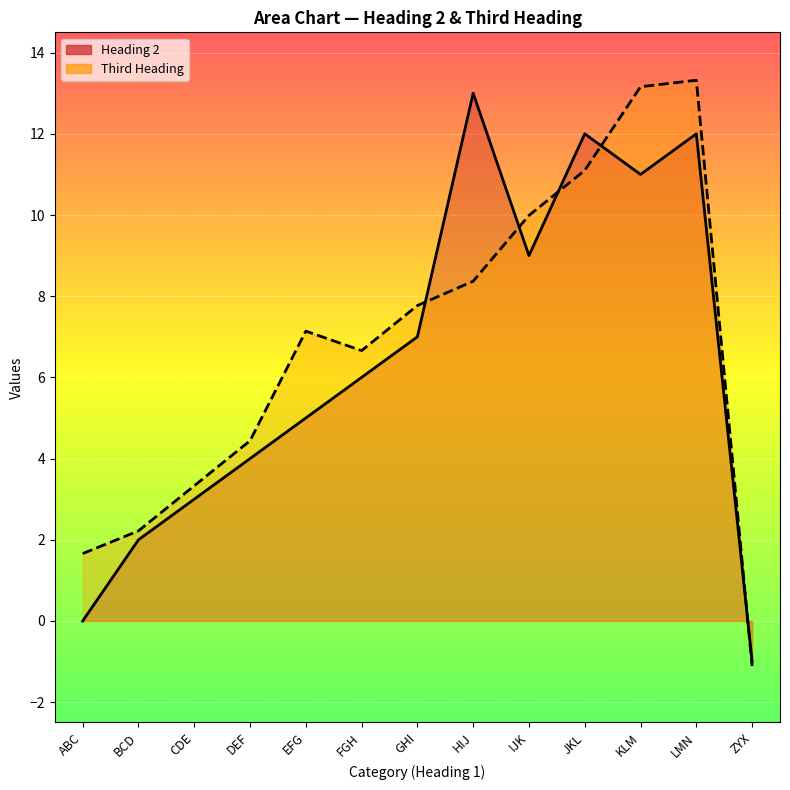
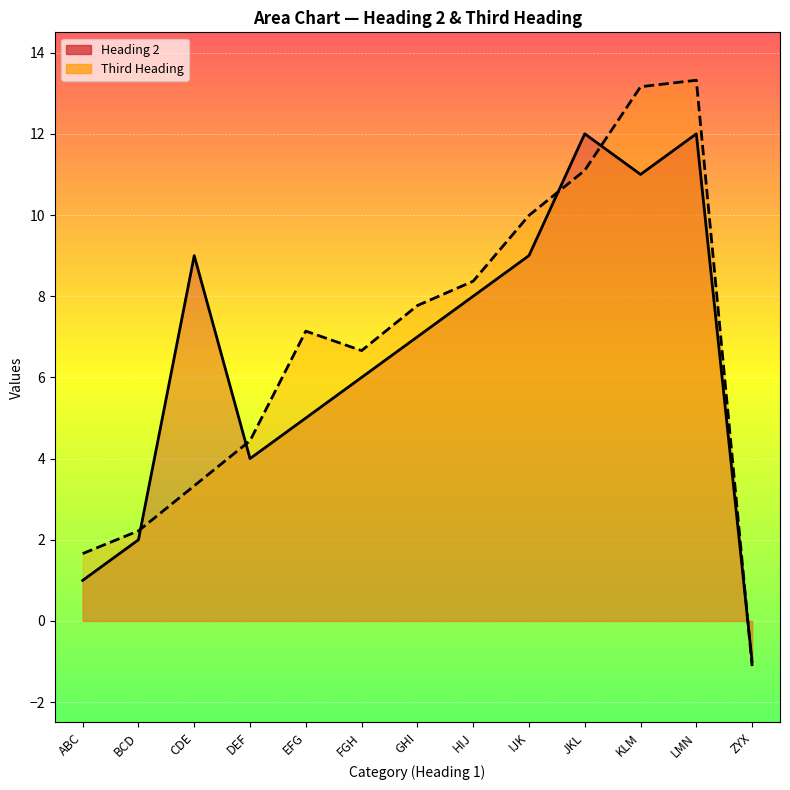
  {
    "Heading 2": {
-     "ABC": 0,
-     "CDE": 3,
-     "HIJ": 13
+     "ABC": 1,
+     "CDE": 9,
+     "HIJ": 8
    }
  }
